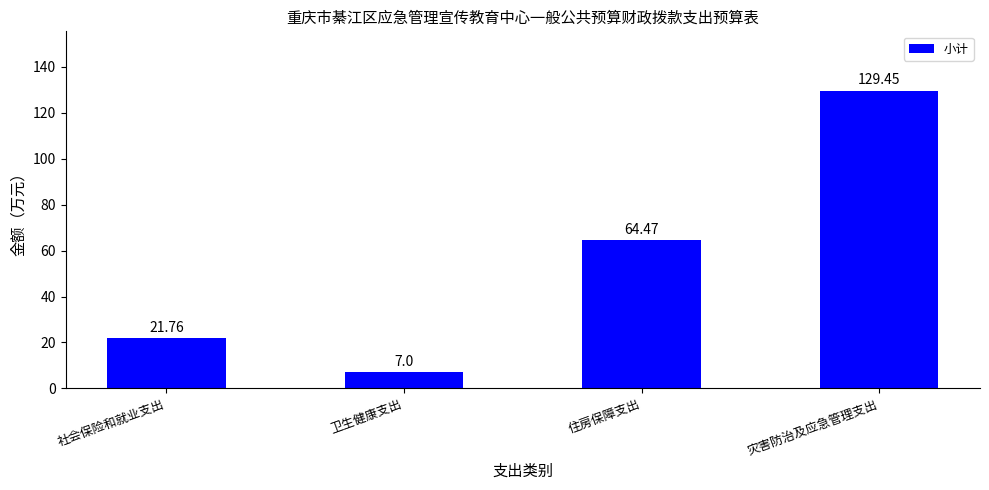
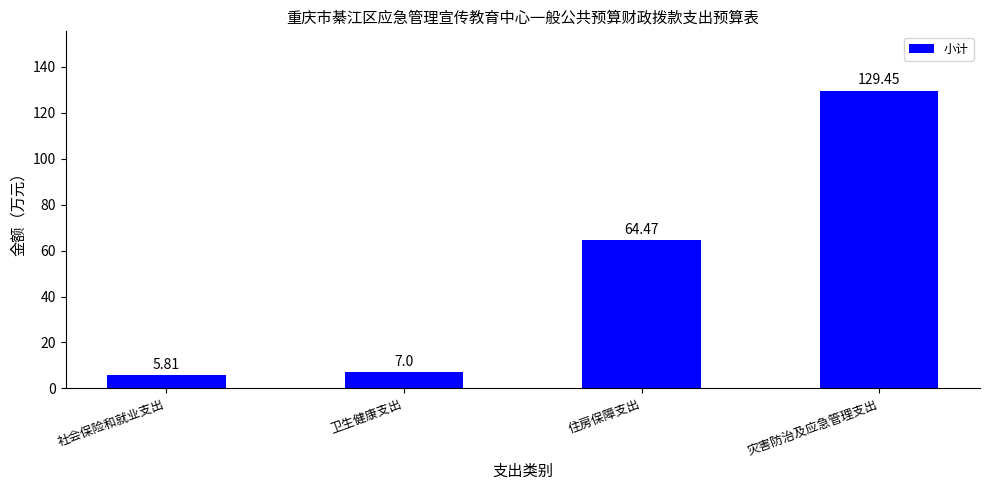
  {
-   "社会保险和就业支出": 21.76,
+   "社会保险和就业支出": 5.81,
    "卫生健康支出": 7.0,
    "住房保障支出": 64.47,
    "灾害防治及应急管理支出": 129.45
  }
